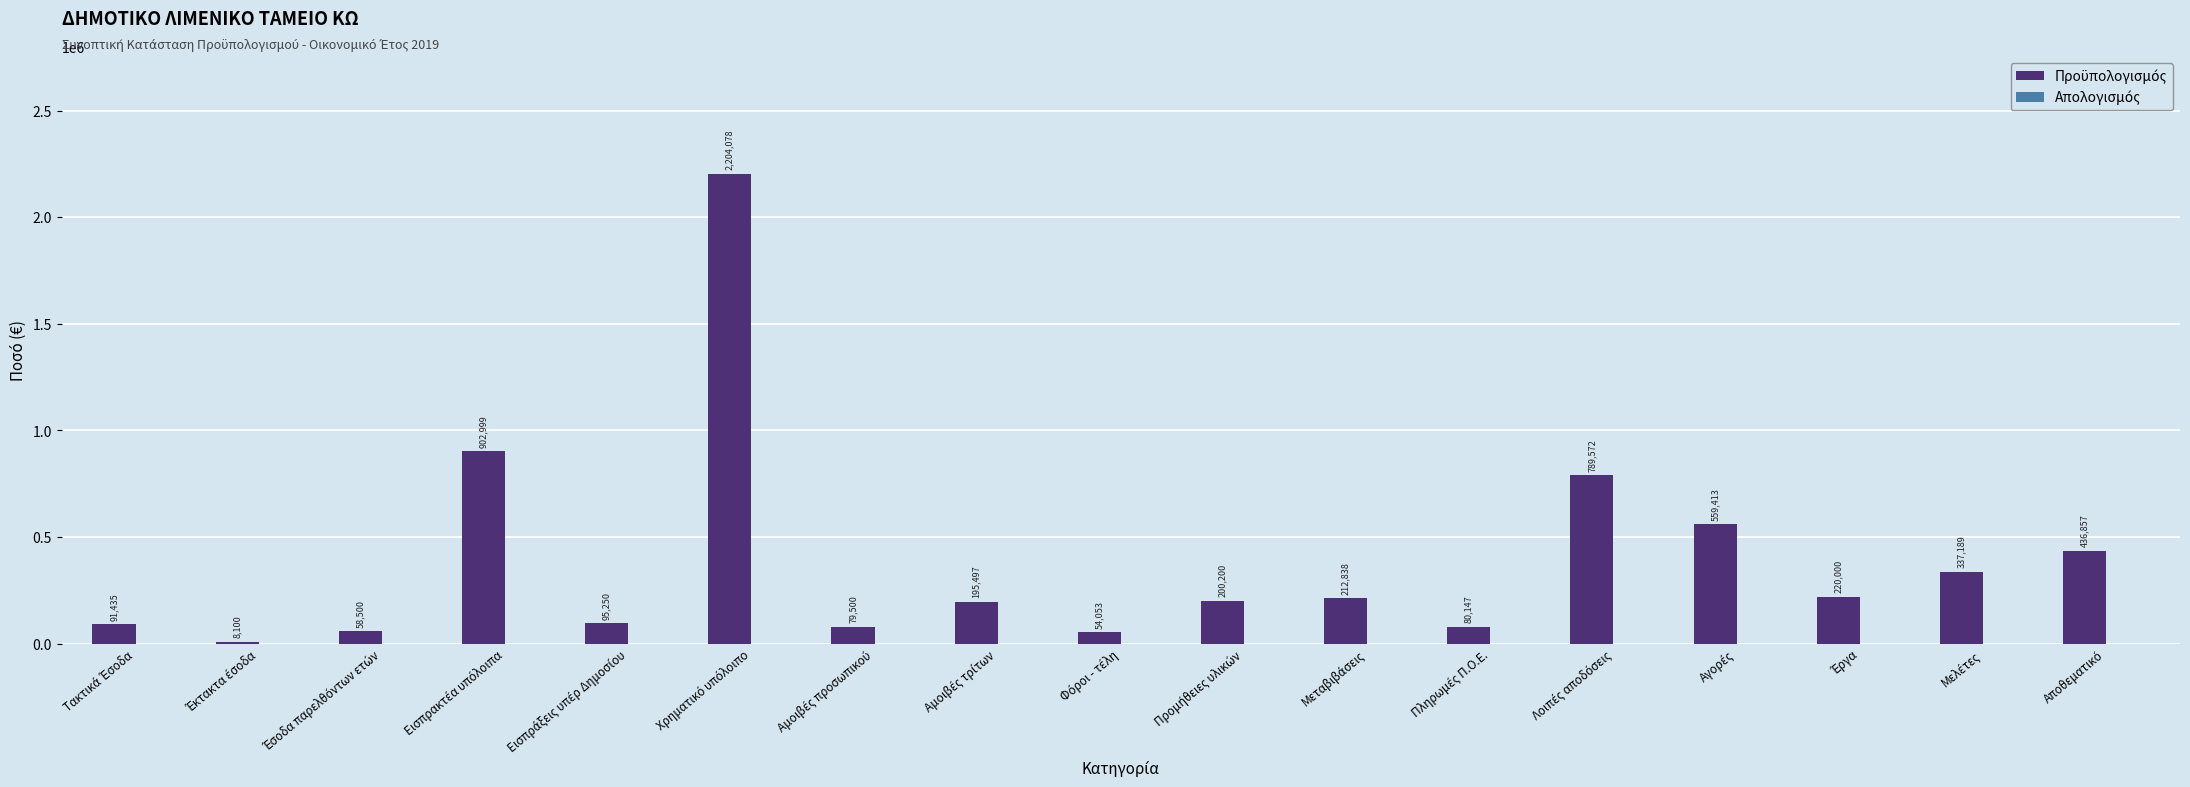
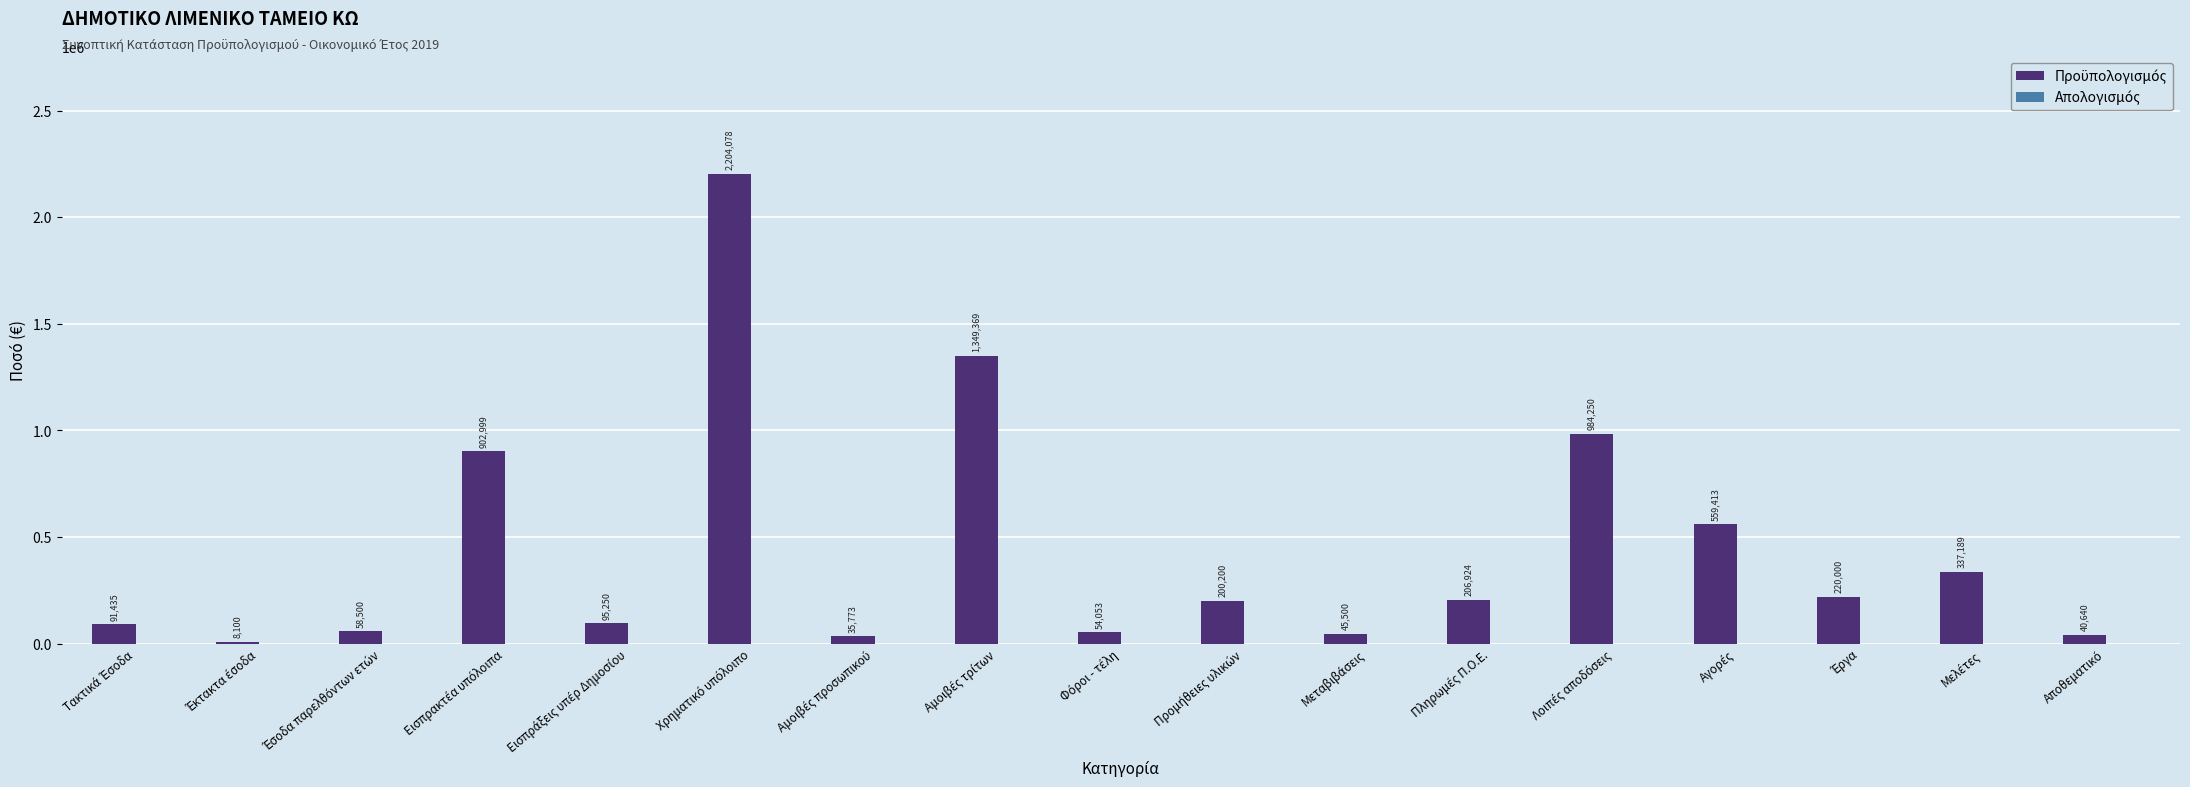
  {
    "Προϋπολογισμός": {
      "Τακτικά Έσοδα": "91,435",
      "Έκτακτα έσοδα": "8,100",
      "Έσοδα παρελθόντων ετών": "58,500",
      "Εισπρακτέα υπόλοιπα": "902,999",
      "Εισπράξεις υπέρ Δημοσίου": "95,250",
      "Χρηματικό υπόλοιπο": "2,204,078",
-     "Αμοιβές προσωπικού": "79,500",
-     "Αμοιβές τρίτων": "195,497",
+     "Αμοιβές προσωπικού": "35,773",
+     "Αμοιβές τρίτων": "1,349,369",
      "Φόροι - τέλη": "54,053",
      "Προμήθειες υλικών": "200,200",
-     "Μεταβιβάσεις": "212,838",
-     "Πληρωμές Π.Ο.Ε.": "80,147",
-     "Λοιπές αποδόσεις": "789,572",
+     "Μεταβιβάσεις": "45,500",
+     "Πληρωμές Π.Ο.Ε.": "206,924",
+     "Λοιπές αποδόσεις": "984,250",
      "Αγορές": "559,413",
      "Έργα": "220,000",
      "Μελέτες": "337,189",
-     "Αποθεματικό": "436,857"
+     "Αποθεματικό": "40,640"
    },
    "Απολογισμός": {
      "Τακτικά Έσοδα": "0",
      "Έκτακτα έσοδα": "0",
      "Έσοδα παρελθόντων ετών": "0",
      "Εισπρακτέα υπόλοιπα": "0",
      "Εισπράξεις υπέρ Δημοσίου": "0",
      "Χρηματικό υπόλοιπο": "0",
      "Αμοιβές προσωπικού": "0",
      "Αμοιβές τρίτων": "0",
      "Φόροι - τέλη": "0",
      "Προμήθειες υλικών": "0",
      "Μεταβιβάσεις": "0",
      "Πληρωμές Π.Ο.Ε.": "0",
      "Λοιπές αποδόσεις": "0",
      "Αγορές": "0",
      "Έργα": "0",
      "Μελέτες": "0",
      "Αποθεματικό": "0"
    }
  }
